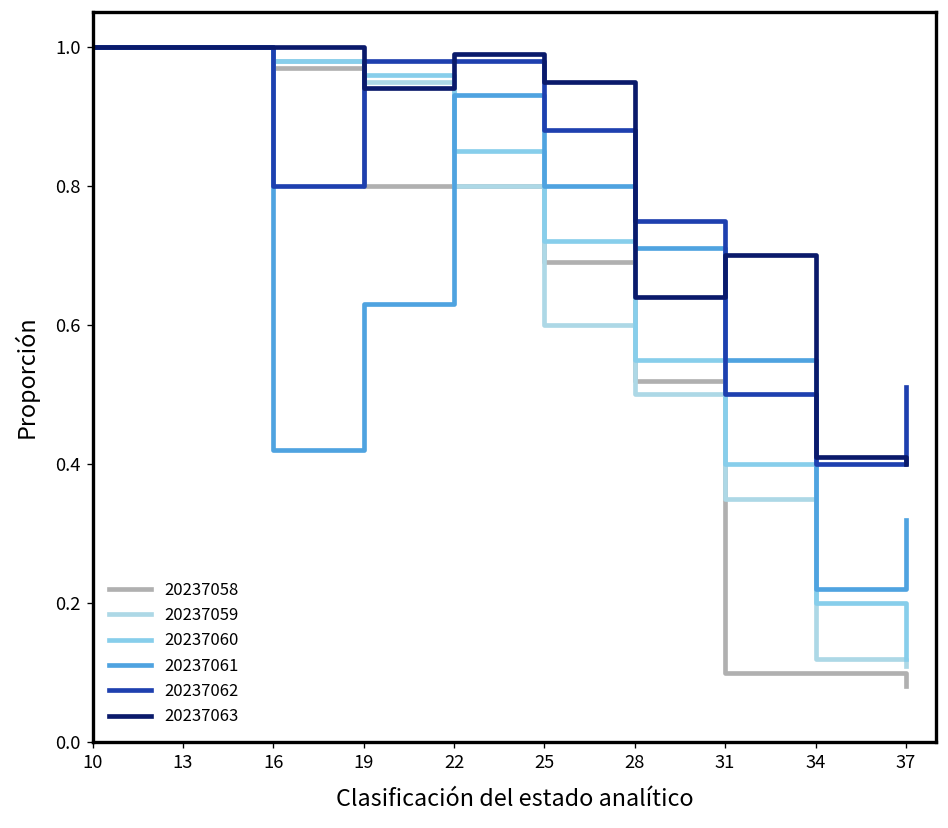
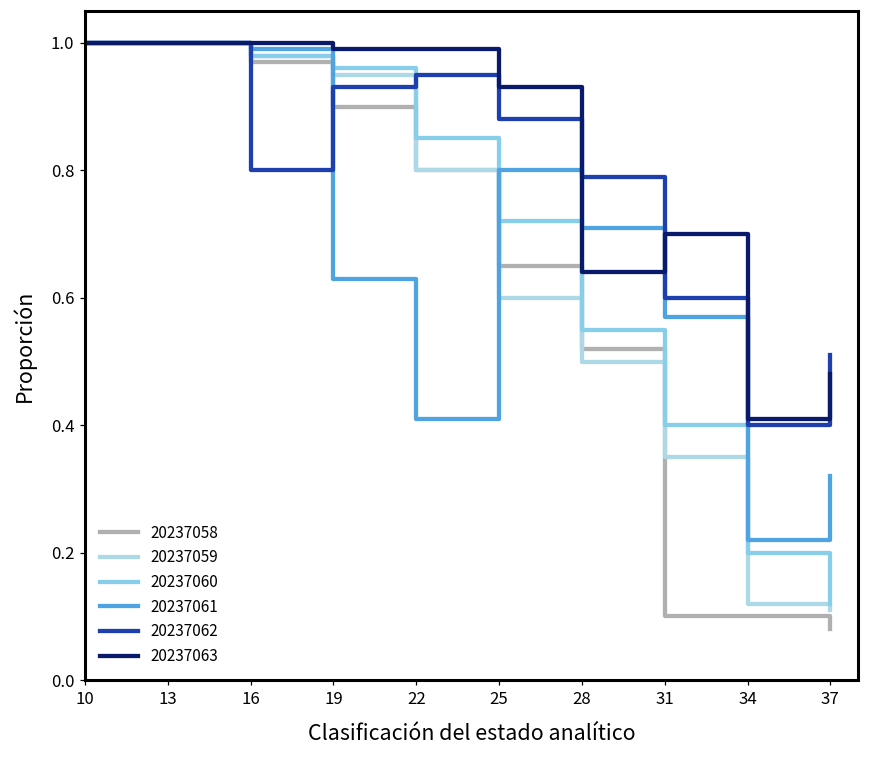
  {
    "20237058": {
      "16": 0.97,
-     "19": 0.8,
-     "25": 0.69,
+     "19": 0.9,
+     "25": 0.65,
      "28": 0.52,
      "31": 0.10,
      "34": 0.10,
      "37": 0.08
    },
    "20237061": {
-     "16": 0.42,
+     "16": 0.99,
      "19": 0.63,
-     "22": 0.93,
+     "22": 0.41,
      "25": 0.80,
      "28": 0.71,
-     "31": 0.55,
+     "31": 0.57,
      "34": 0.22,
      "37": 0.32
    },
    "20237062": {
      "16": 0.80,
-     "19": 0.98,
-     "22": 0.98,
+     "19": 0.93,
+     "22": 0.95,
      "25": 0.88,
-     "28": 0.75,
-     "31": 0.5,
+     "28": 0.79,
+     "31": 0.6,
      "34": 0.40,
      "37": 0.51
    },
    "20237063": {
      "16": 1.00,
-     "19": 0.94,
+     "19": 0.99,
      "22": 0.99,
-     "25": 0.95,
+     "25": 0.93,
      "28": 0.64,
      "31": 0.70,
      "34": 0.41,
-     "37": 0.40
+     "37": 0.48
    }
  }
